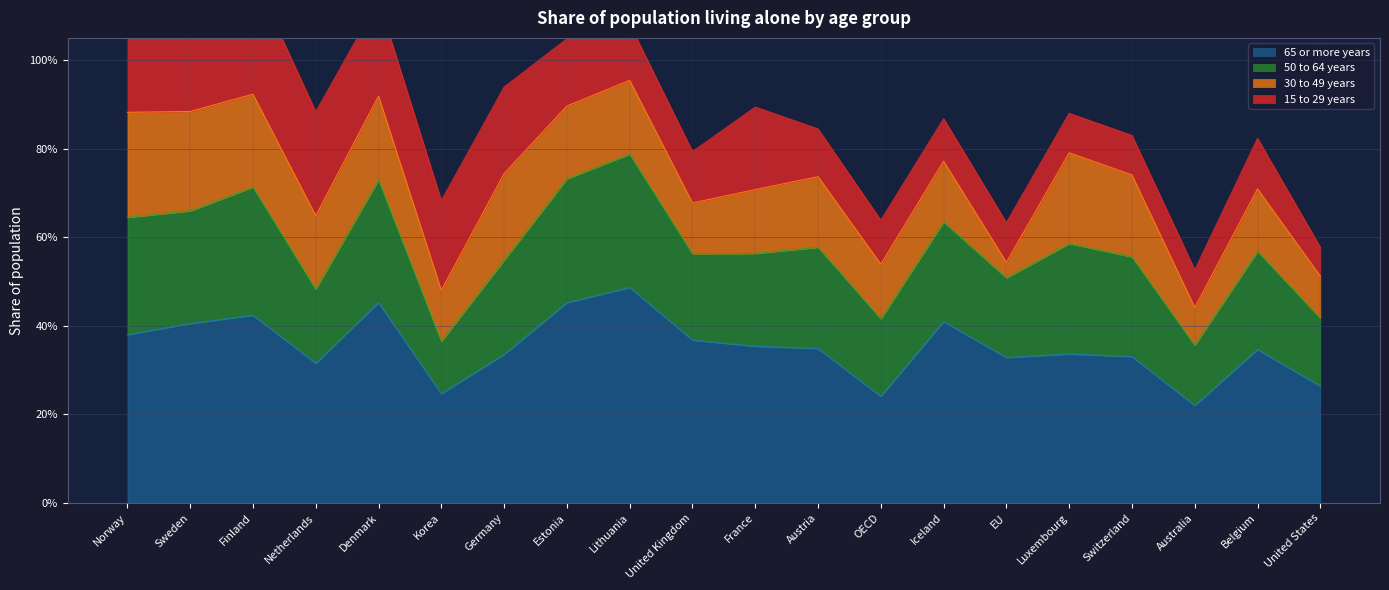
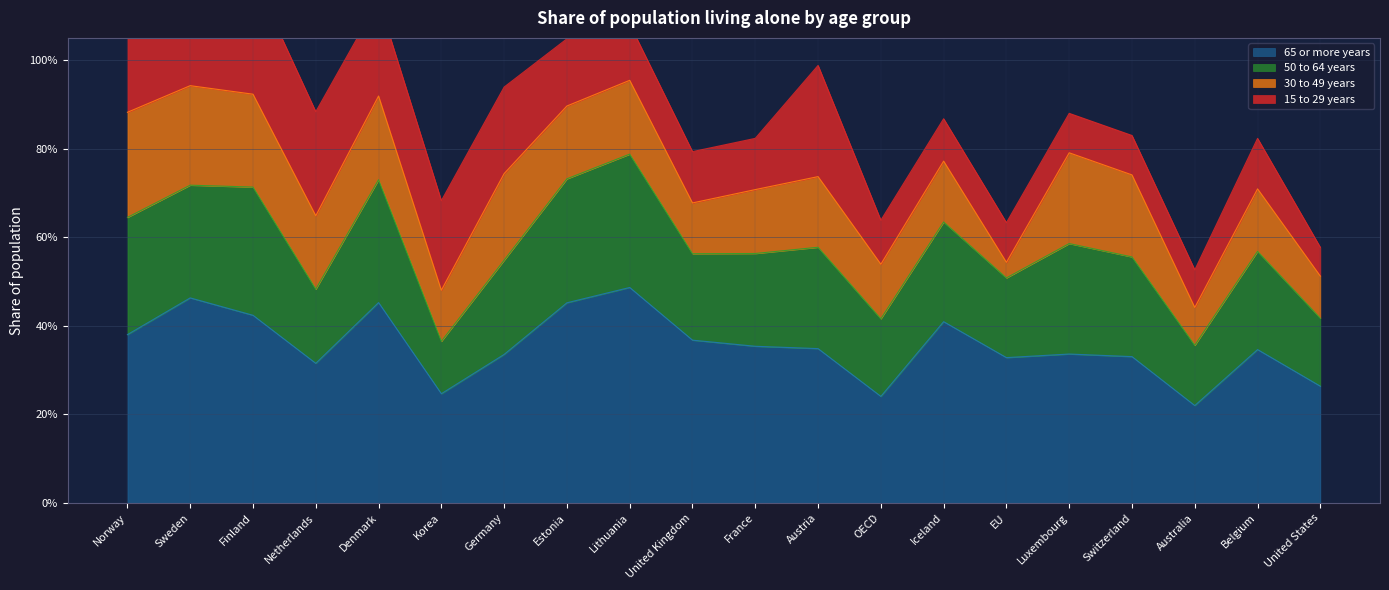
  {
    "65 or more years": {
      "Norway": "38%",
-     "Sweden": "40%",
+     "Sweden": "46%",
      "Finland": "42%",
      "Netherlands": "32%",
      "Denmark": "45%",
      "Korea": "25%",
      "Germany": "34%",
      "Estonia": "45%",
      "Lithuania": "49%",
      "United Kingdom": "37%",
      "France": "35%",
      "Austria": "35%",
      "OECD": "24%",
      "Iceland": "41%",
      "EU": "33%",
      "Luxembourg": "34%",
      "Switzerland": "33%",
      "Australia": "22%",
      "Belgium": "35%",
      "United States": "26%"
    },
    "50 to 64 years": {
      "Norway": "26%",
      "Sweden": "25%",
      "Finland": "29%",
      "Netherlands": "17%",
      "Denmark": "28%",
      "Korea": "12%",
      "Germany": "21%",
      "Estonia": "28%",
      "Lithuania": "30%",
      "United Kingdom": "20%",
      "France": "21%",
      "Austria": "23%",
      "OECD": "18%",
      "Iceland": "23%",
      "EU": "18%",
      "Luxembourg": "25%",
      "Switzerland": "23%",
      "Australia": "14%",
      "Belgium": "22%",
      "United States": "15%"
    },
    "30 to 49 years": {
      "Norway": "24%",
      "Sweden": "22%",
      "Finland": "21%",
      "Netherlands": "17%",
      "Denmark": "19%",
      "Korea": "12%",
      "Germany": "20%",
      "Estonia": "16%",
      "Lithuania": "17%",
      "United Kingdom": "11%",
      "France": "14%",
      "Austria": "16%",
      "OECD": "12%",
      "Iceland": "14%",
      "EU": "4%",
      "Luxembourg": "21%",
      "Switzerland": "19%",
      "Australia": "9%",
      "Belgium": "14%",
      "United States": "10%"
    },
    "15 to 29 years": {
      "Netherlands": "23%",
      "Korea": "20%",
      "Germany": "20%",
      "Estonia": "15%",
      "United Kingdom": "12%",
-     "France": "19%",
-     "Austria": "11%",
+     "France": "12%",
+     "Austria": "25%",
      "OECD": "10%",
      "Iceland": "10%",
      "EU": "9%",
      "Luxembourg": "9%",
      "Switzerland": "9%",
      "Australia": "8%",
      "Belgium": "11%",
      "United States": "6%"
    }
  }
